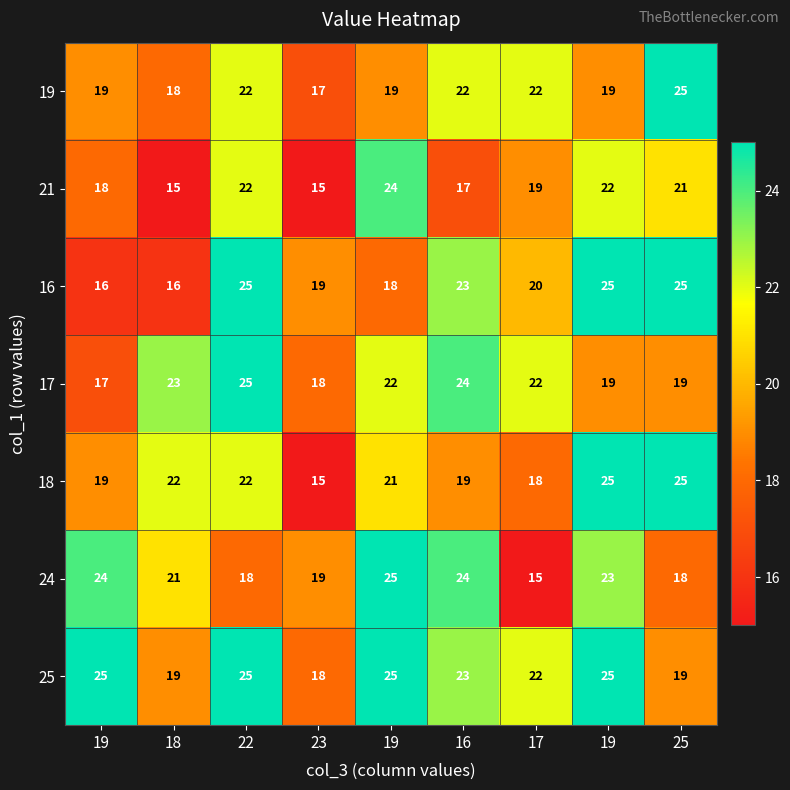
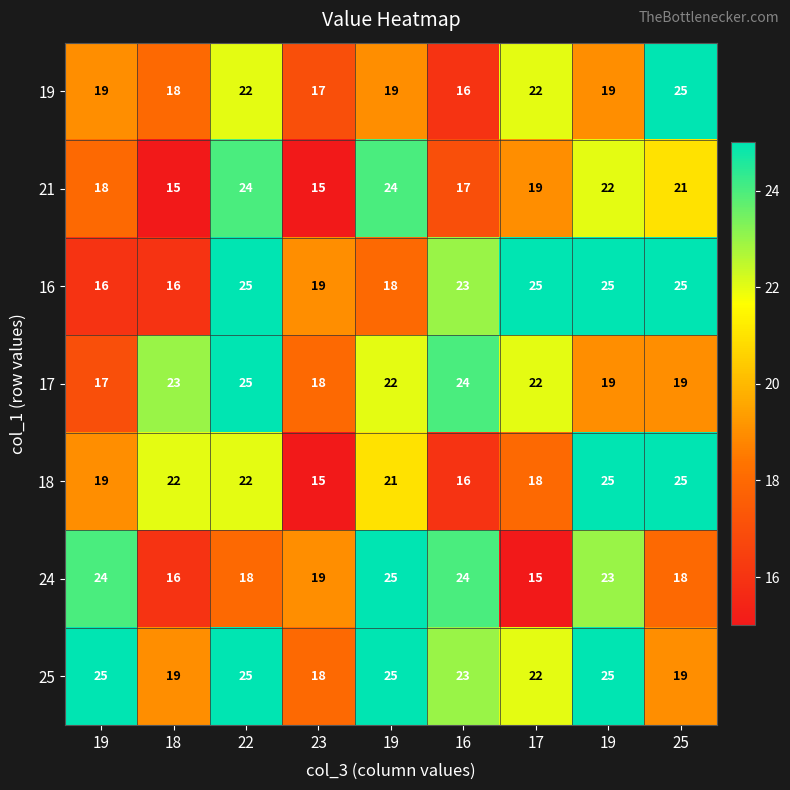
  {
    "19": {
      "18": 18,
      "22": 22,
      "23": 17,
-     "16": 22,
+     "16": 16,
      "17": 22,
      "25": 25
    },
    "21": {
      "18": 15,
-     "22": 22,
+     "22": 24,
      "23": 15,
      "16": 17,
      "17": 19,
      "25": 21
    },
    "16": {
      "18": 16,
      "22": 25,
      "23": 19,
      "16": 23,
-     "17": 20,
+     "17": 25,
      "25": 25
    },
    "17": {
      "18": 23,
      "22": 25,
      "23": 18,
      "16": 24,
      "17": 22,
      "25": 19
    },
    "18": {
      "18": 22,
      "22": 22,
      "23": 15,
-     "16": 19,
+     "16": 16,
      "17": 18,
      "25": 25
    },
    "24": {
-     "18": 21,
+     "18": 16,
      "22": 18,
      "23": 19,
      "16": 24,
      "17": 15,
      "25": 18
    },
    "25": {
      "18": 19,
      "22": 25,
      "23": 18,
      "16": 23,
      "17": 22,
      "25": 19
    }
  }
